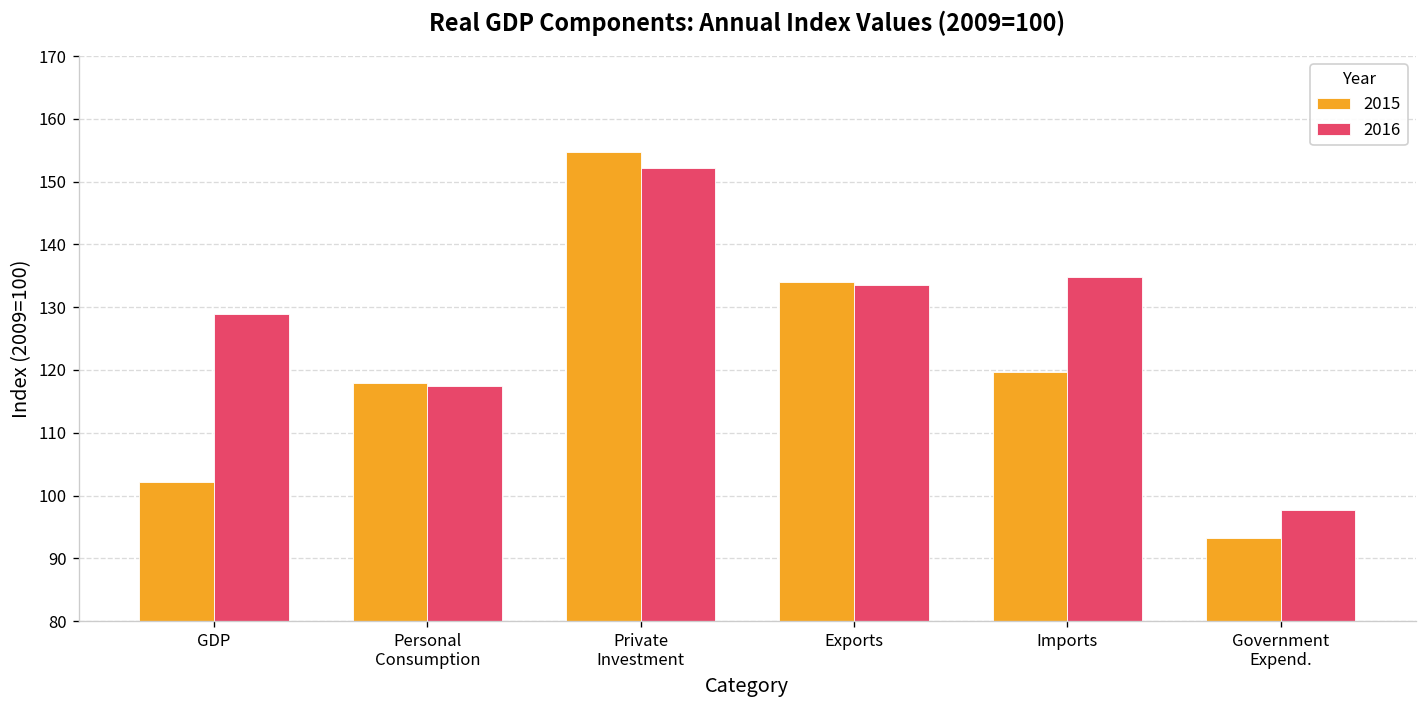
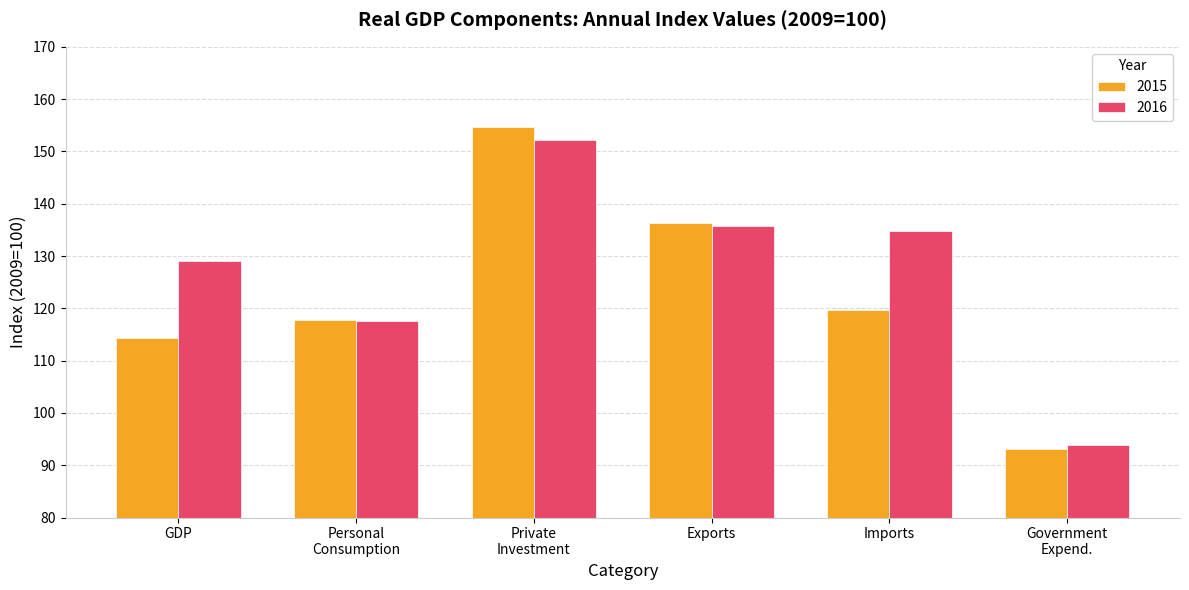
  {
    "2015": {
-     "GDP": 102,
+     "GDP": 114,
      "Personal Consumption": 118,
      "Private Investment": 155,
-     "Exports": 134,
+     "Exports": 136,
      "Imports": 120,
      "Government Expend.": 93
    },
    "2016": {
      "GDP": 129,
      "Personal Consumption": 118,
      "Private Investment": 152,
-     "Exports": 134,
+     "Exports": 136,
      "Imports": 135,
-     "Government Expend.": 98
+     "Government Expend.": 94
    }
  }
